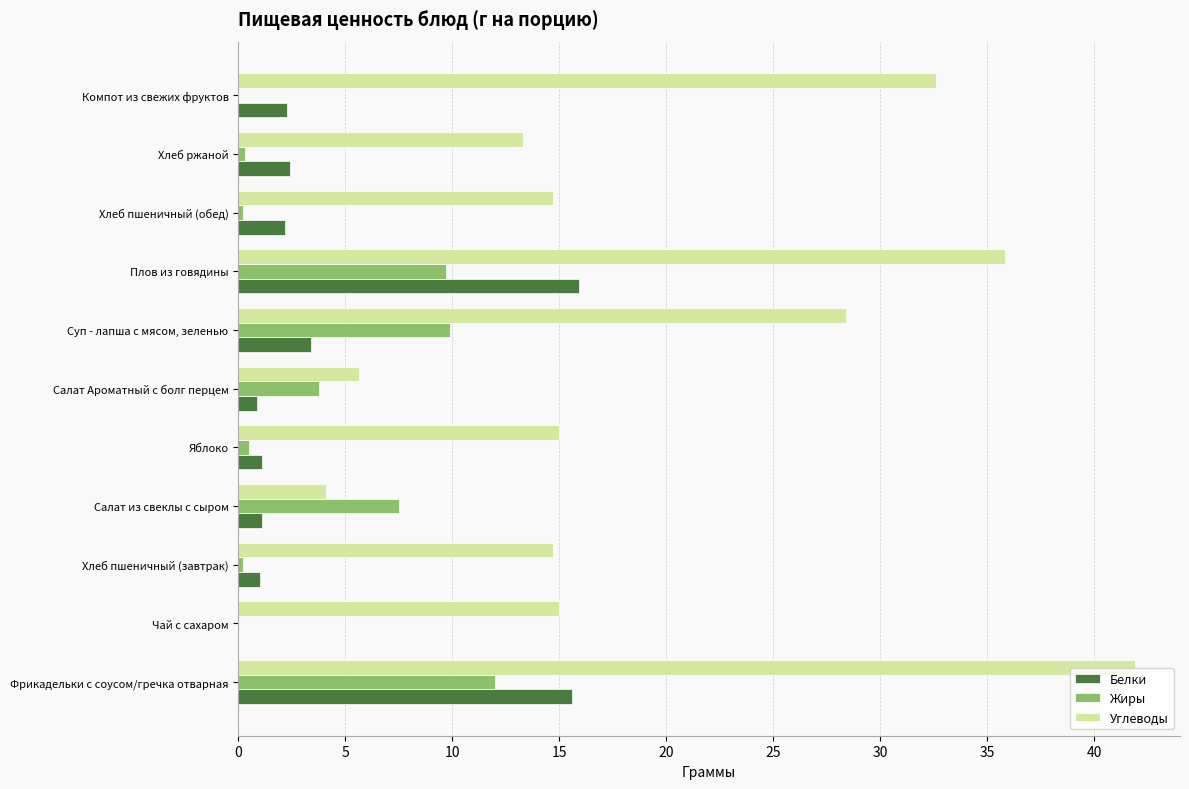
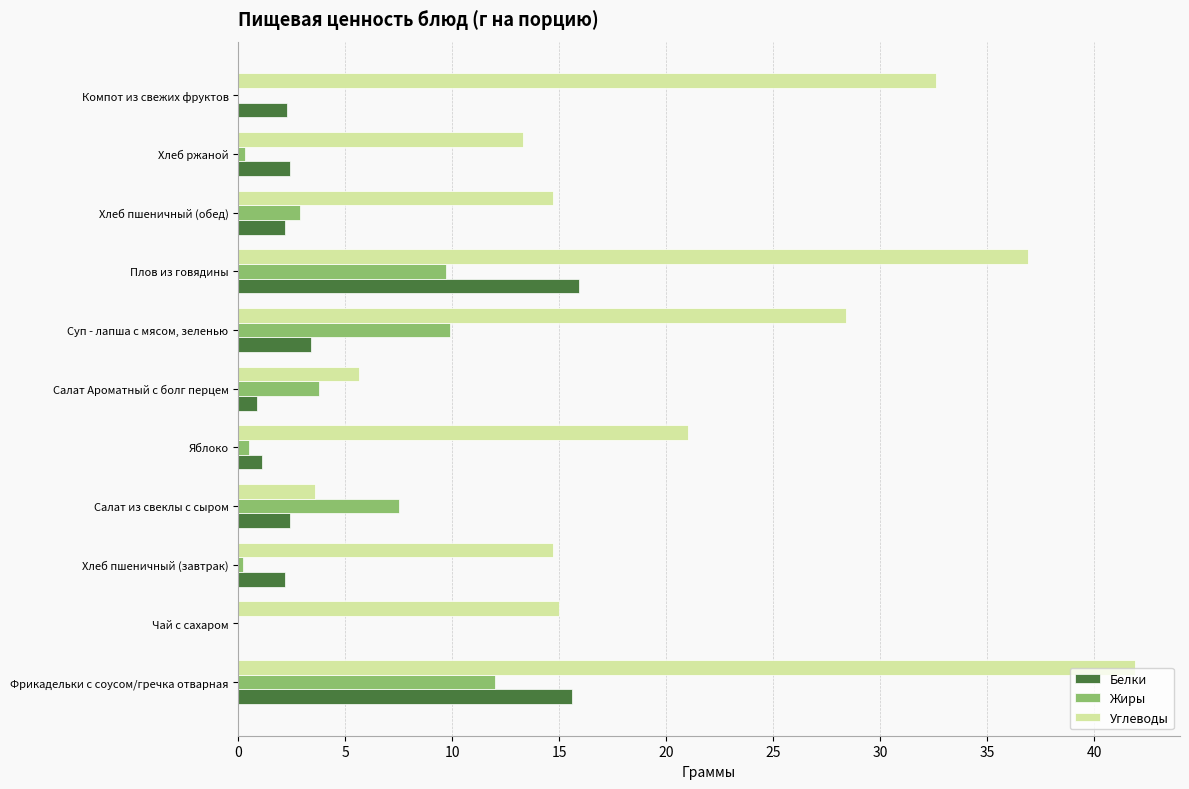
  {
    "Белки": {
      "Компот из свежих фруктов": 2.3,
      "Хлеб ржаной": 2.4,
      "Хлеб пшеничный (обед)": 2.2,
      "Плов из говядины": 15.9,
      "Суп - лапша с мясом, зеленью": 3.4,
      "Салат Ароматный с болг перцем": 0.9,
      "Яблоко": 1.1,
-     "Салат из свеклы с сыром": 1.1,
-     "Хлеб пшеничный (завтрак)": 1.0,
+     "Салат из свеклы с сыром": 2.4,
+     "Хлеб пшеничный (завтрак)": 2.2,
      "Чай с сахаром": 0.0,
      "Фрикадельки с соусом/гречка отварная": 15.6
    },
    "Жиры": {
      "Компот из свежих фруктов": 0.0,
      "Хлеб ржаной": 0.3,
-     "Хлеб пшеничный (обед)": 0.2,
+     "Хлеб пшеничный (обед)": 2.9,
      "Плов из говядины": 9.7,
      "Суп - лапша с мясом, зеленью": 9.9,
      "Салат Ароматный с болг перцем": 3.8,
      "Яблоко": 0.5,
      "Салат из свеклы с сыром": 7.5,
      "Хлеб пшеничный (завтрак)": 0.2,
      "Чай с сахаром": 0.0,
      "Фрикадельки с соусом/гречка отварная": 12.0
    },
    "Углеводы": {
      "Компот из свежих фруктов": 32.6,
      "Хлеб ржаной": 13.3,
      "Хлеб пшеничный (обед)": 14.7,
-     "Плов из говядины": 35.8,
+     "Плов из говядины": 36.9,
      "Суп - лапша с мясом, зеленью": 28.4,
      "Салат Ароматный с болг перцем": 5.6,
-     "Яблоко": 15,
-     "Салат из свеклы с сыром": 4.1,
+     "Яблоко": 21,
+     "Салат из свеклы с сыром": 3.6,
      "Хлеб пшеничный (завтрак)": 14.7,
      "Чай с сахаром": 15.0,
      "Фрикадельки с соусом/гречка отварная": 41.9
    }
  }
